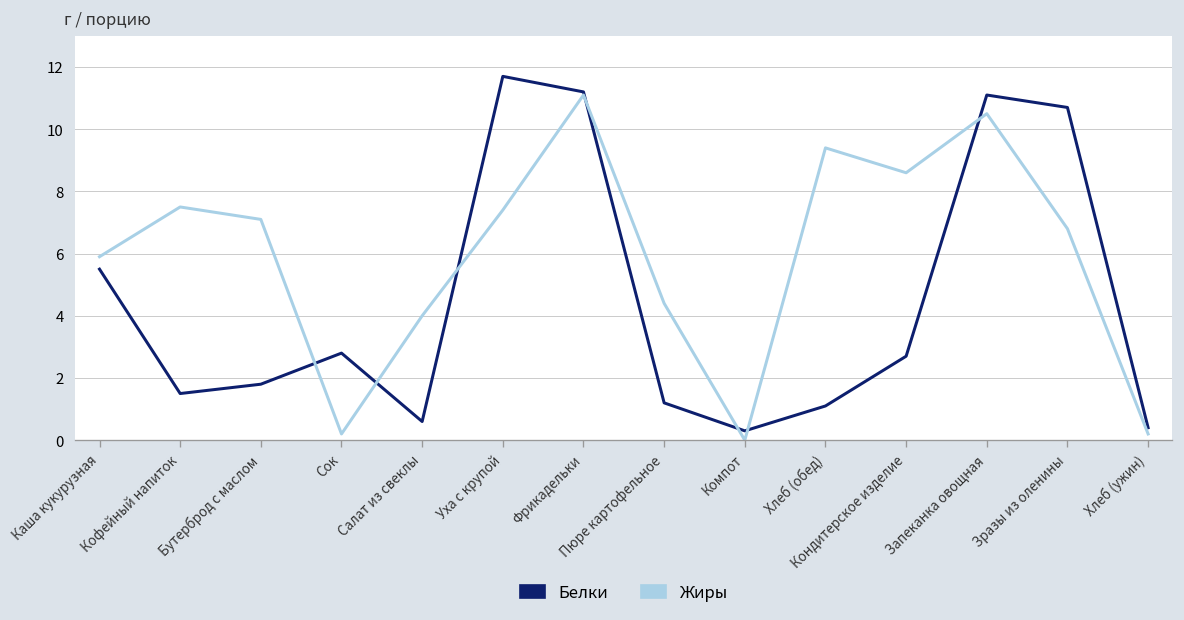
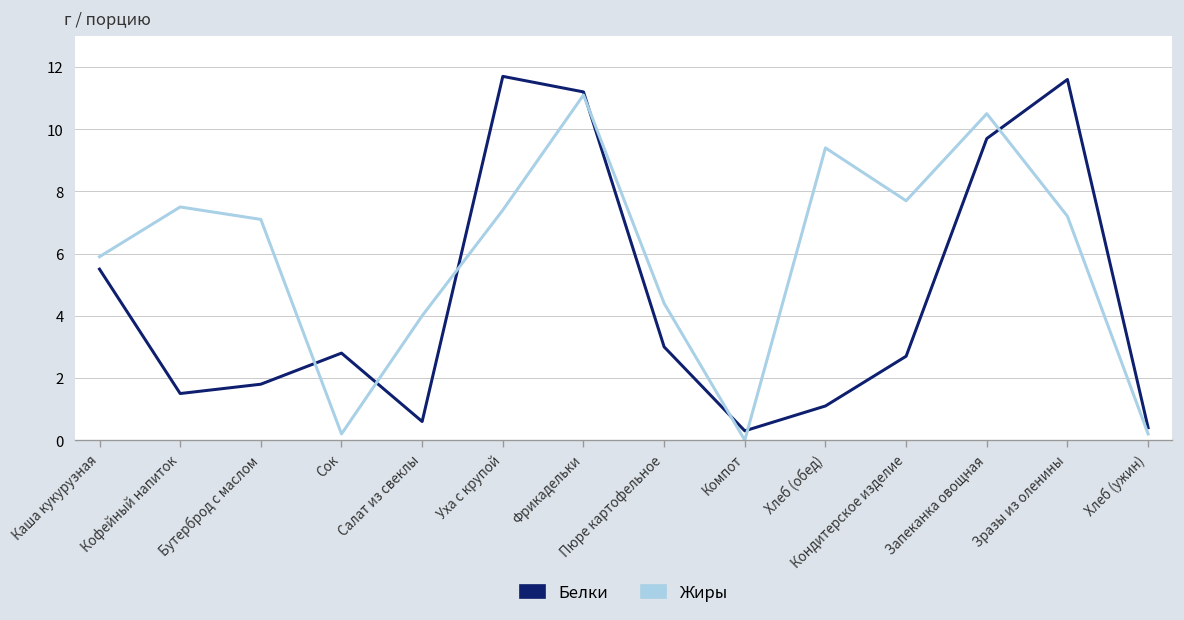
  {
    "Белки": {
      "Каша кукурузная": 5.5,
      "Кофейный напиток": 1.5,
      "Бутерброд с маслом": 1.8,
      "Сок": 2.8,
      "Салат из свеклы": 0.6,
      "Уха с крупой": 11.7,
      "Фрикадельки": 11.2,
-     "Пюре картофельное": 1.2,
+     "Пюре картофельное": 3.0,
      "Компот": 0.3,
      "Хлеб (обед)": 1.1,
      "Кондитерское изделие": 2.7,
-     "Запеканка овощная": 11.1,
-     "Зразы из оленины": 10.7,
+     "Запеканка овощная": 9.7,
+     "Зразы из оленины": 11.6,
      "Хлеб (ужин)": 0.4
    },
    "Жиры": {
      "Каша кукурузная": 5.9,
      "Кофейный напиток": 7.5,
      "Бутерброд с маслом": 7.1,
      "Сок": 0.2,
      "Салат из свеклы": 4.0,
      "Уха с крупой": 7.4,
      "Фрикадельки": 11.1,
      "Пюре картофельное": 4.4,
      "Компот": 0.0,
      "Хлеб (обед)": 9.4,
-     "Кондитерское изделие": 8.6,
+     "Кондитерское изделие": 7.7,
      "Запеканка овощная": 10.5,
-     "Зразы из оленины": 6.8,
+     "Зразы из оленины": 7.2,
      "Хлеб (ужин)": 0.2
    }
  }
